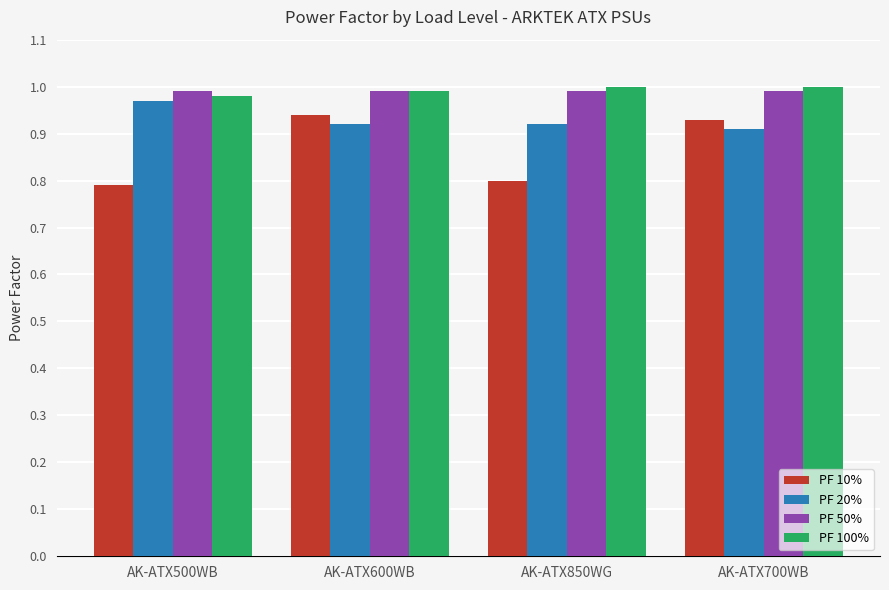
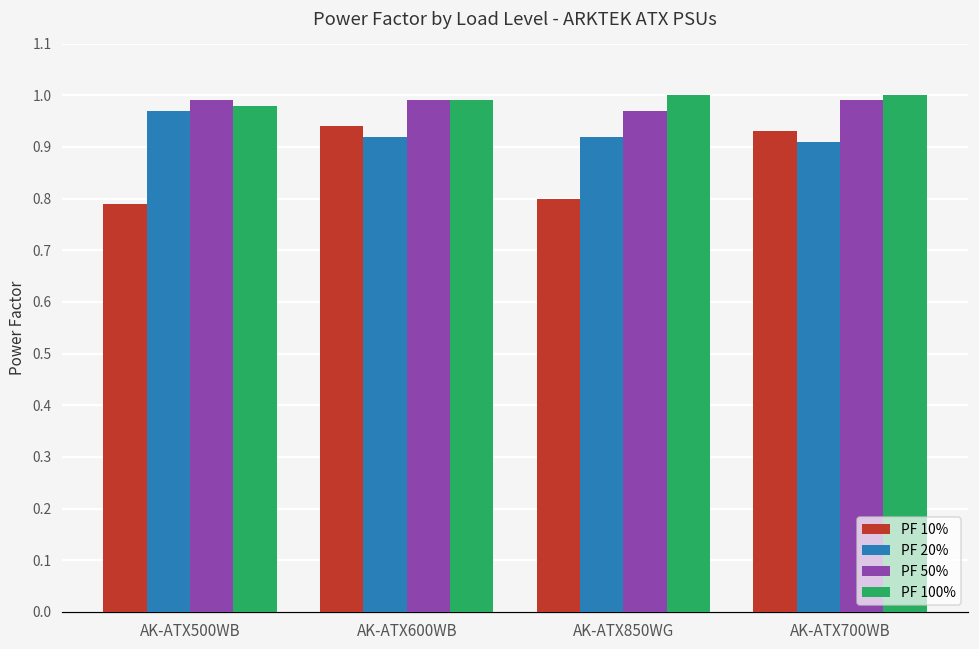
  {
    "PF 10%": {
      "AK-ATX500WB": 0.79,
      "AK-ATX600WB": 0.94,
      "AK-ATX850WG": 0.80,
      "AK-ATX700WB": 0.93
    },
    "PF 20%": {
      "AK-ATX500WB": 0.97,
      "AK-ATX600WB": 0.92,
      "AK-ATX850WG": 0.92,
      "AK-ATX700WB": 0.91
    },
    "PF 50%": {
      "AK-ATX500WB": 0.99,
      "AK-ATX600WB": 0.99,
-     "AK-ATX850WG": 0.99,
+     "AK-ATX850WG": 0.97,
      "AK-ATX700WB": 0.99
    },
    "PF 100%": {
      "AK-ATX500WB": 0.98,
      "AK-ATX600WB": 0.99,
      "AK-ATX850WG": 1.00,
      "AK-ATX700WB": 1.00
    }
  }
